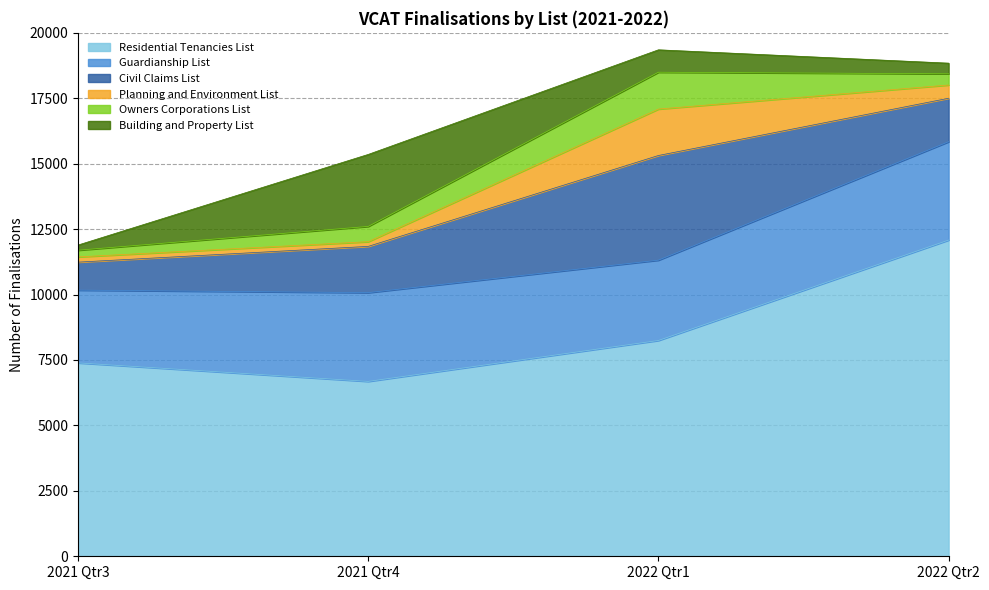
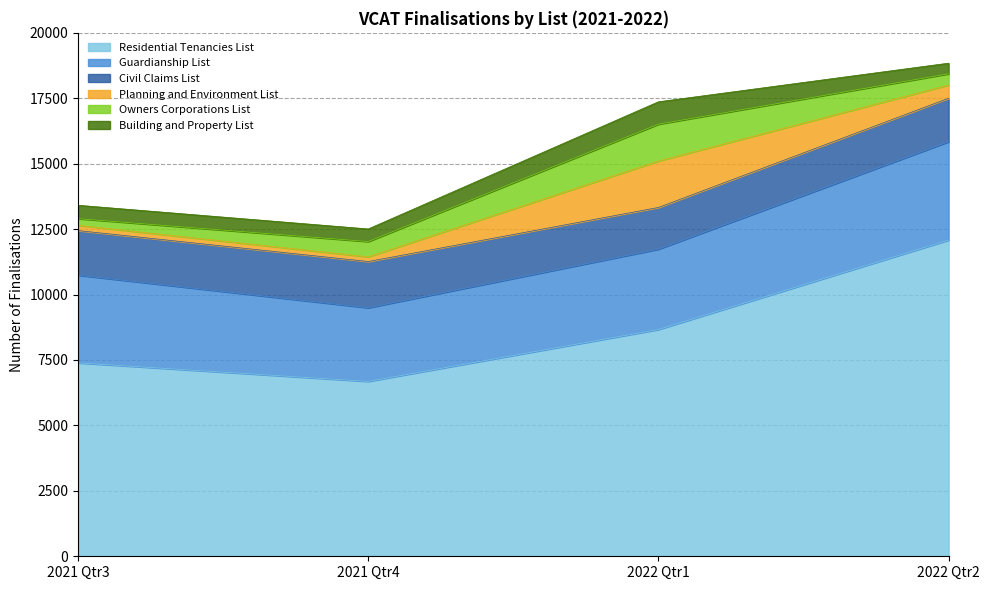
  {
    "Residential Tenancies List": {
      "2021 Qtr3": 7400,
      "2021 Qtr4": 6700,
-     "2022 Qtr1": 8200,
+     "2022 Qtr1": 8700,
      "2022 Qtr2": 12100
    },
    "Guardianship List": {
-     "2021 Qtr3": 2800,
-     "2021 Qtr4": 3400,
+     "2021 Qtr3": 3400,
+     "2021 Qtr4": 2800,
      "2022 Qtr1": 3100,
      "2022 Qtr2": 3800
    },
    "Civil Claims List": {
-     "2021 Qtr3": 1100,
+     "2021 Qtr3": 1700,
      "2021 Qtr4": 1800,
-     "2022 Qtr1": 4000,
+     "2022 Qtr1": 1600,
      "2022 Qtr2": 1700
    },
    "Planning and Environment List": {
      "2021 Qtr3": 200,
      "2021 Qtr4": 200,
      "2022 Qtr1": 1800,
      "2022 Qtr2": 500
    },
    "Owners Corporations List": {
      "2021 Qtr3": 300,
      "2021 Qtr4": 600,
      "2022 Qtr1": 1400,
      "2022 Qtr2": 400
    },
    "Building and Property List": {
-     "2021 Qtr3": 200,
-     "2021 Qtr4": 2800,
+     "2021 Qtr3": 500,
+     "2021 Qtr4": 500,
      "2022 Qtr1": 900,
      "2022 Qtr2": 400
    }
  }
